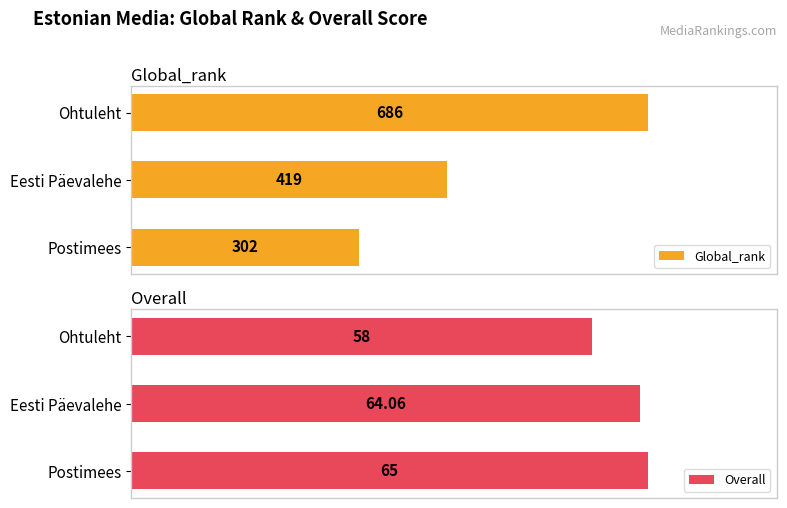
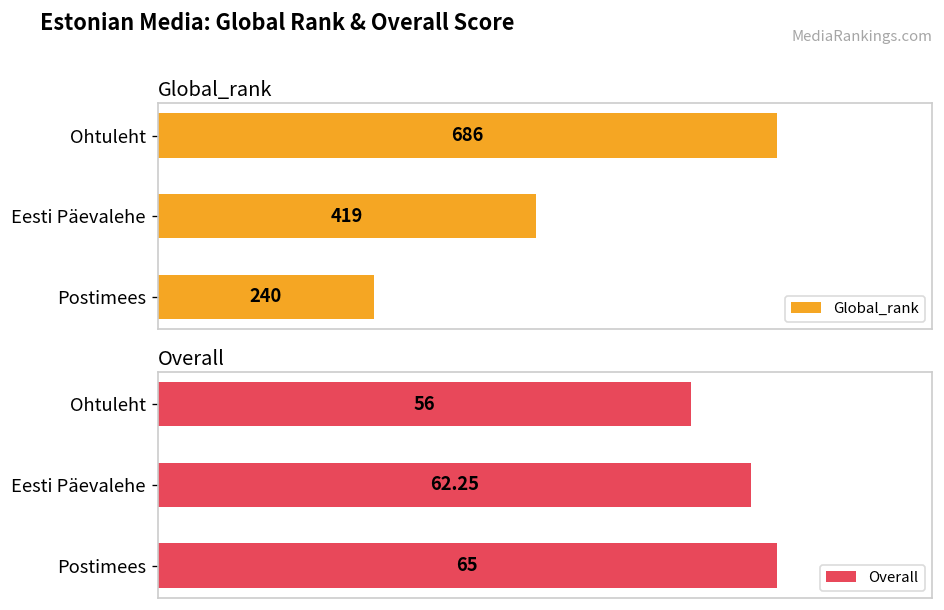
  {
    "Global_rank": {
      "Ohtuleht": 686,
      "Eesti Päevalehe": 419,
-     "Postimees": 302
+     "Postimees": 240
    },
    "Overall": {
-     "Ohtuleht": 58,
-     "Eesti Päevalehe": 64.06,
+     "Ohtuleht": 56,
+     "Eesti Päevalehe": 62.25,
      "Postimees": 65
    }
  }
